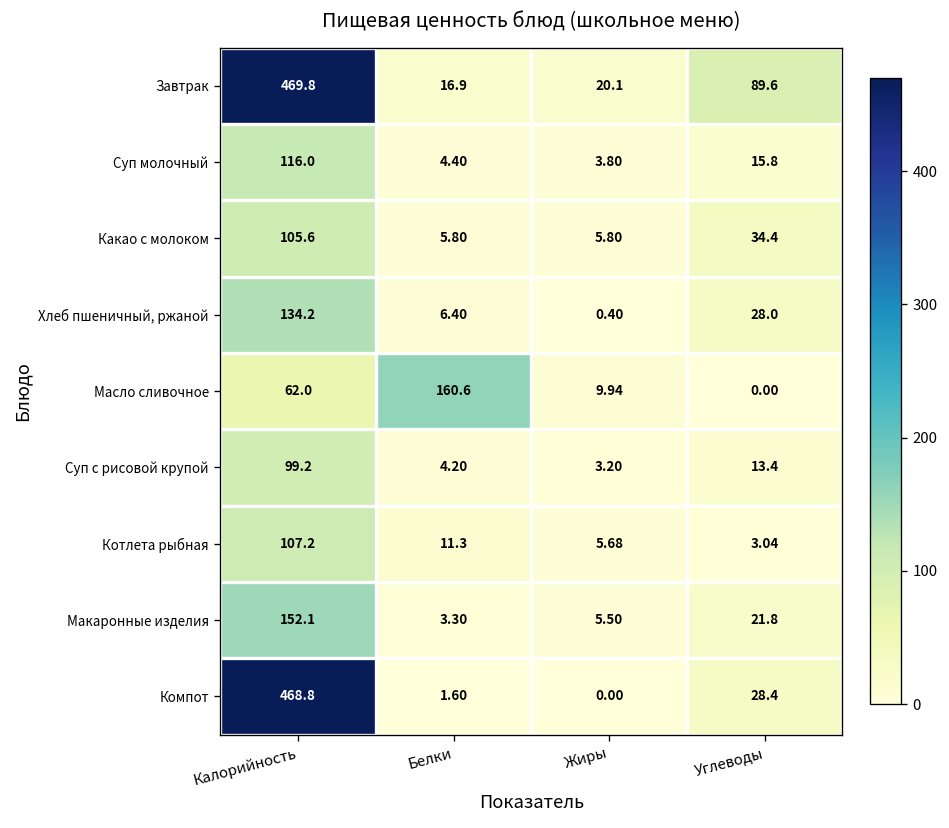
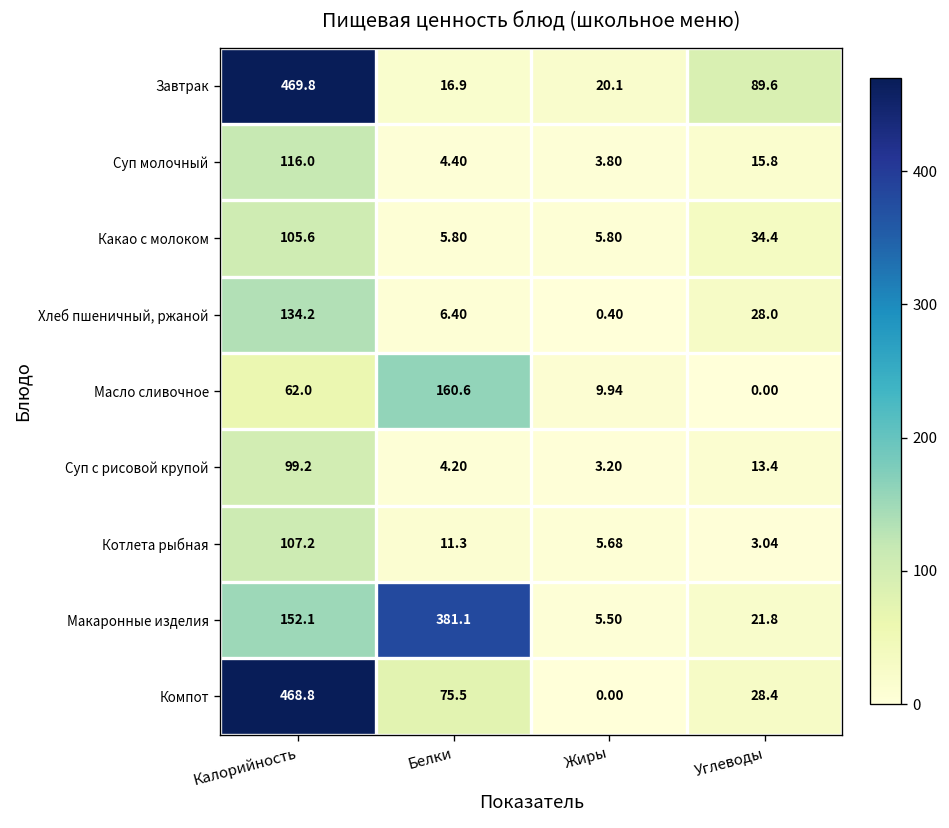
  {
    "Завтрак": {
      "Калорийность": 469.8,
      "Белки": 16.9,
      "Жиры": 20.1,
      "Углеводы": 89.6
    },
    "Суп молочный": {
      "Калорийность": 116.0,
      "Белки": 4.40,
      "Жиры": 3.80,
      "Углеводы": 15.8
    },
    "Какао с молоком": {
      "Калорийность": 105.6,
      "Белки": 5.80,
      "Жиры": 5.80,
      "Углеводы": 34.4
    },
    "Хлеб пшеничный, ржаной": {
      "Калорийность": 134.2,
      "Белки": 6.40,
      "Жиры": 0.40,
      "Углеводы": 28.0
    },
    "Масло сливочное": {
      "Калорийность": 62.0,
      "Белки": 160.6,
      "Жиры": 9.94,
      "Углеводы": 0.00
    },
    "Суп с рисовой крупой": {
      "Калорийность": 99.2,
      "Белки": 4.20,
      "Жиры": 3.20,
      "Углеводы": 13.4
    },
    "Котлета рыбная": {
      "Калорийность": 107.2,
      "Белки": 11.3,
      "Жиры": 5.68,
      "Углеводы": 3.04
    },
    "Макаронные изделия": {
      "Калорийность": 152.1,
-     "Белки": 3.30,
+     "Белки": 381.1,
      "Жиры": 5.50,
      "Углеводы": 21.8
    },
    "Компот": {
      "Калорийность": 468.8,
-     "Белки": 1.60,
+     "Белки": 75.5,
      "Жиры": 0.00,
      "Углеводы": 28.4
    }
  }
